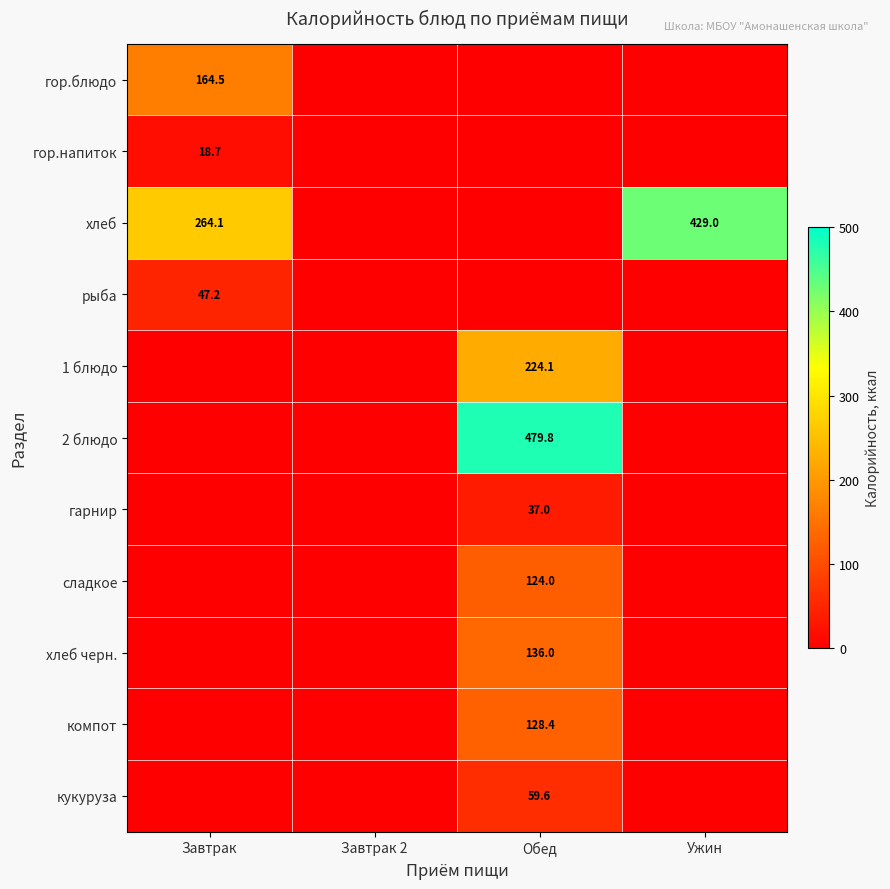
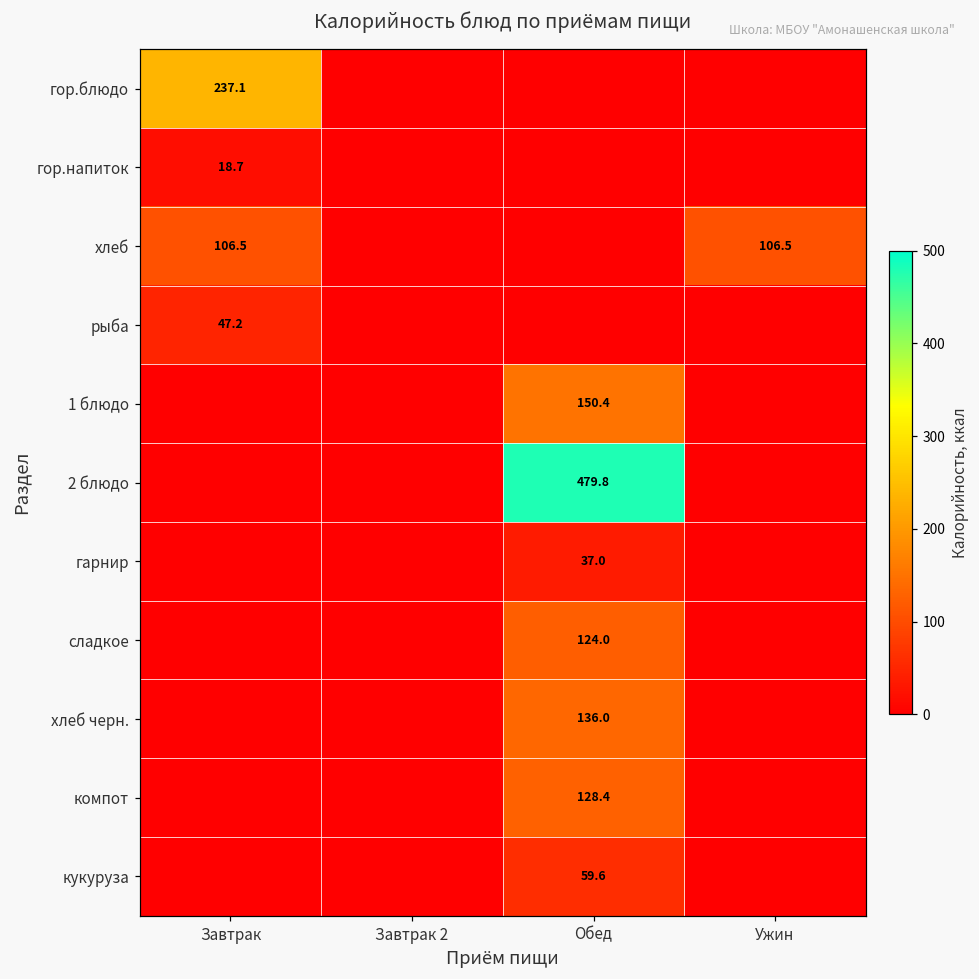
  {
    "гор.блюдо": {
-     "Завтрак": 164.5
+     "Завтрак": 237.1
    },
    "гор.напиток": {
      "Завтрак": 18.7
    },
    "хлеб": {
-     "Завтрак": 264.1,
-     "Ужин": 429.0
+     "Завтрак": 106.5,
+     "Ужин": 106.5
    },
    "рыба": {
      "Завтрак": 47.2
    },
    "1 блюдо": {
-     "Обед": 224.1
+     "Обед": 150.4
    },
    "2 блюдо": {
      "Обед": 479.8
    },
    "гарнир": {
      "Обед": 37.0
    },
    "сладкое": {
      "Обед": 124.0
    },
    "хлеб черн.": {
      "Обед": 136.0
    },
    "компот": {
      "Обед": 128.4
    },
    "кукуруза": {
      "Обед": 59.6
    }
  }
